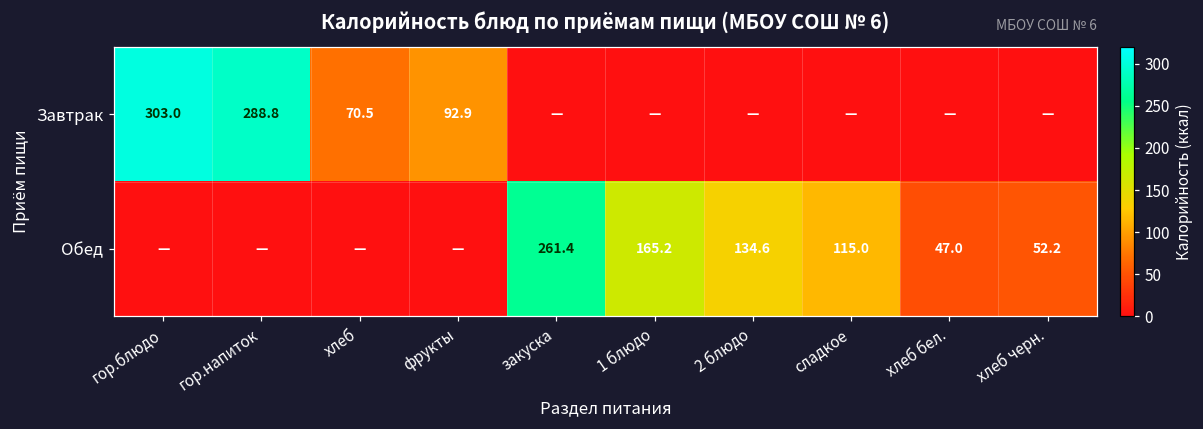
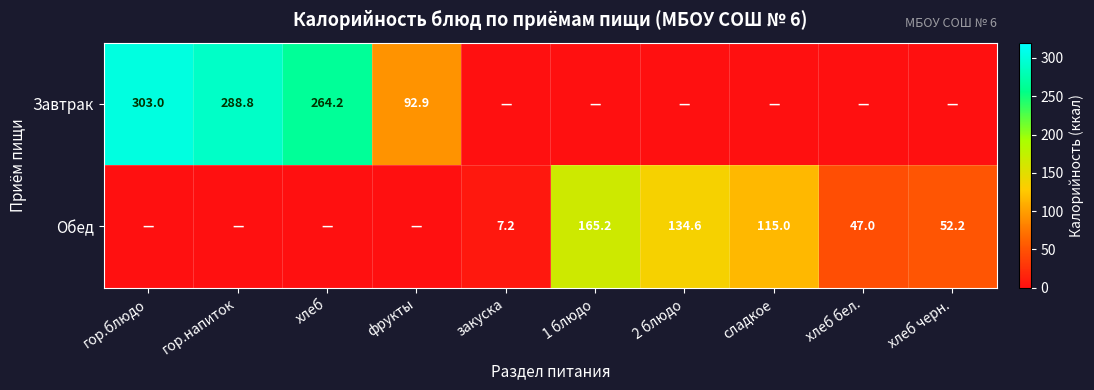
  {
    "Завтрак": {
      "гор.блюдо": 303.0,
      "гор.напиток": 288.8,
-     "хлеб": 70.5,
+     "хлеб": 264.2,
      "фрукты": 92.9
    },
    "Обед": {
-     "закуска": 261.4,
+     "закуска": 7.2,
      "1 блюдо": 165.2,
      "2 блюдо": 134.6,
      "сладкое": 115.0,
      "хлеб бел.": 47.0,
      "хлеб черн.": 52.2
    }
  }
